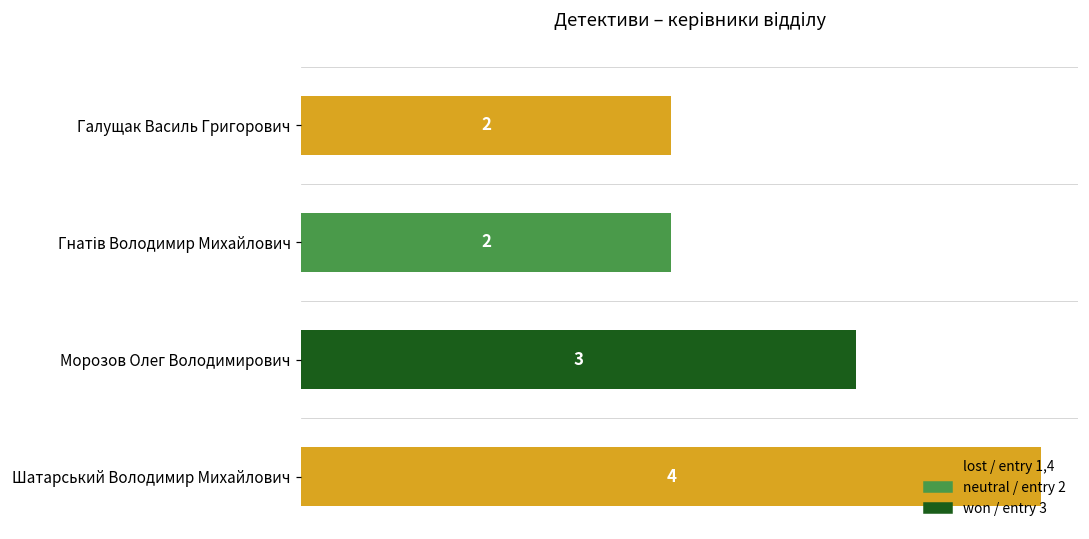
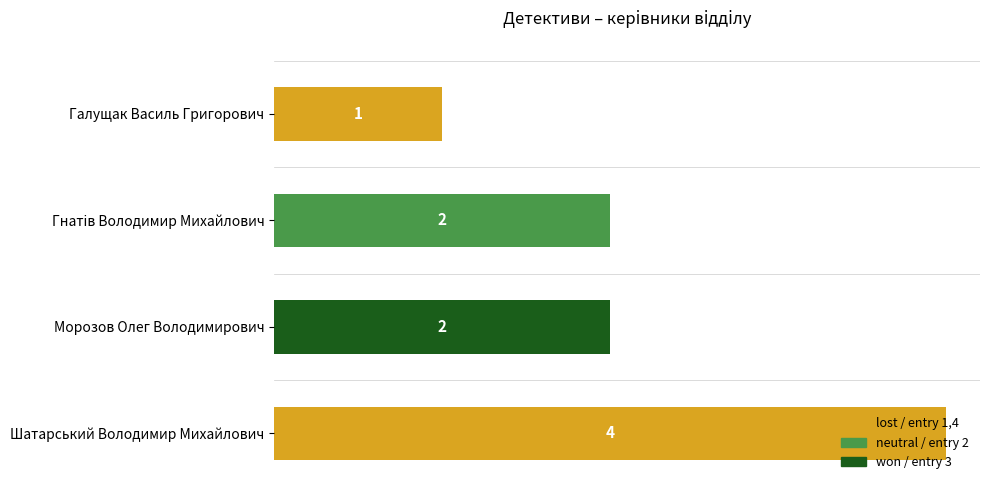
  {
-   "Галущак Василь Григорович": 2,
+   "Галущак Василь Григорович": 1,
    "Гнатів Володимир Михайлович": 2,
-   "Морозов Олег Володимирович": 3,
+   "Морозов Олег Володимирович": 2,
    "Шатарський Володимир Михайлович": 4
  }
